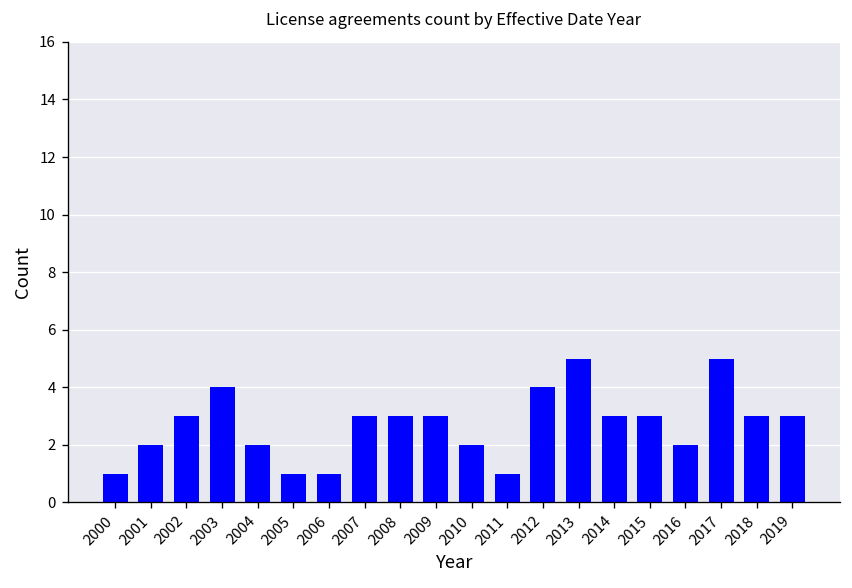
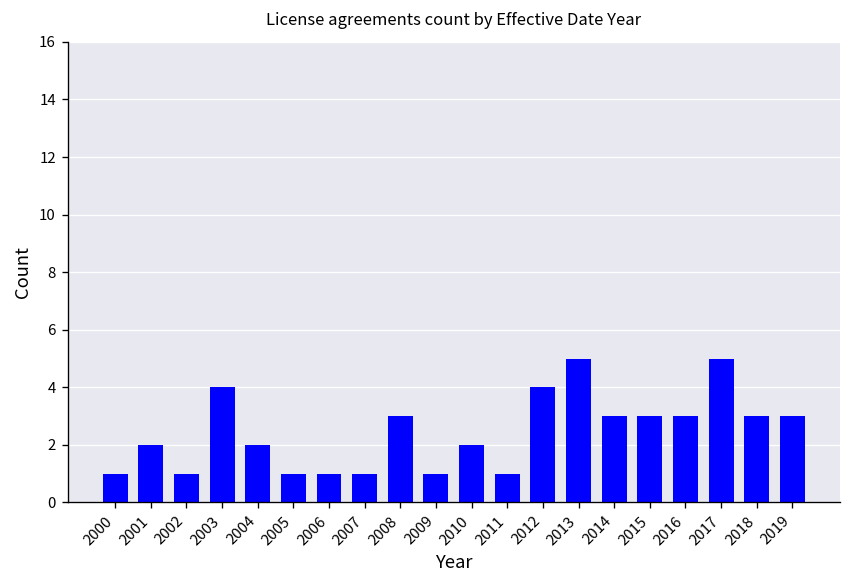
  {
    "2000": 1,
    "2001": 2,
-   "2002": 3,
+   "2002": 1,
    "2003": 4,
    "2004": 2,
    "2005": 1,
    "2006": 1,
-   "2007": 3,
+   "2007": 1,
    "2008": 3,
-   "2009": 3,
+   "2009": 1,
    "2010": 2,
    "2011": 1,
    "2012": 4,
    "2013": 5,
    "2014": 3,
    "2015": 3,
-   "2016": 2,
+   "2016": 3,
    "2017": 5,
    "2018": 3,
    "2019": 3
  }
